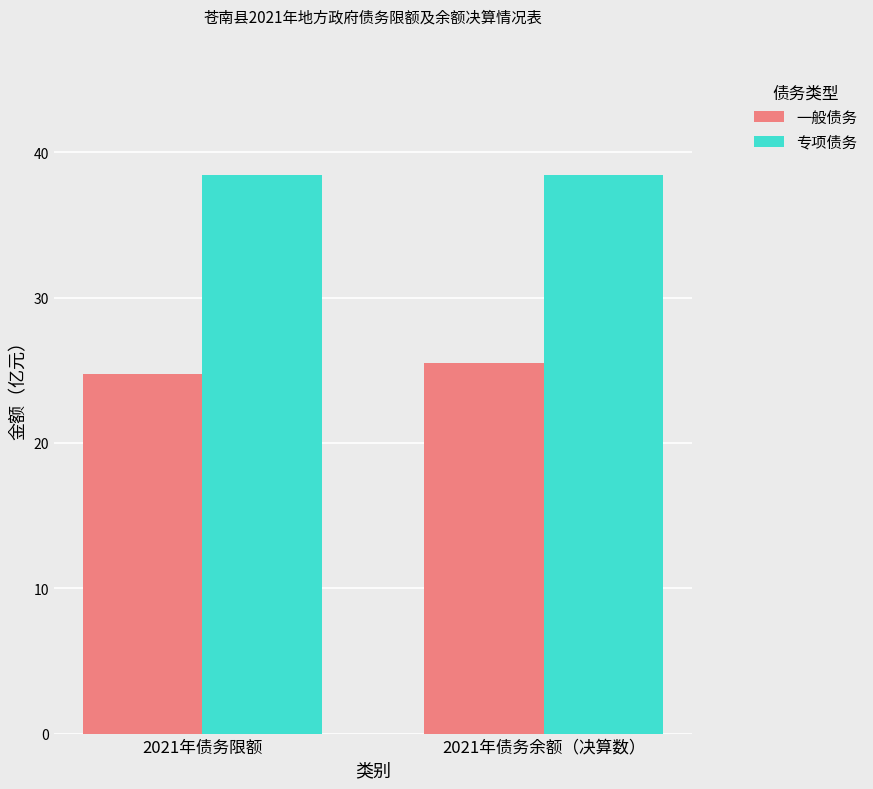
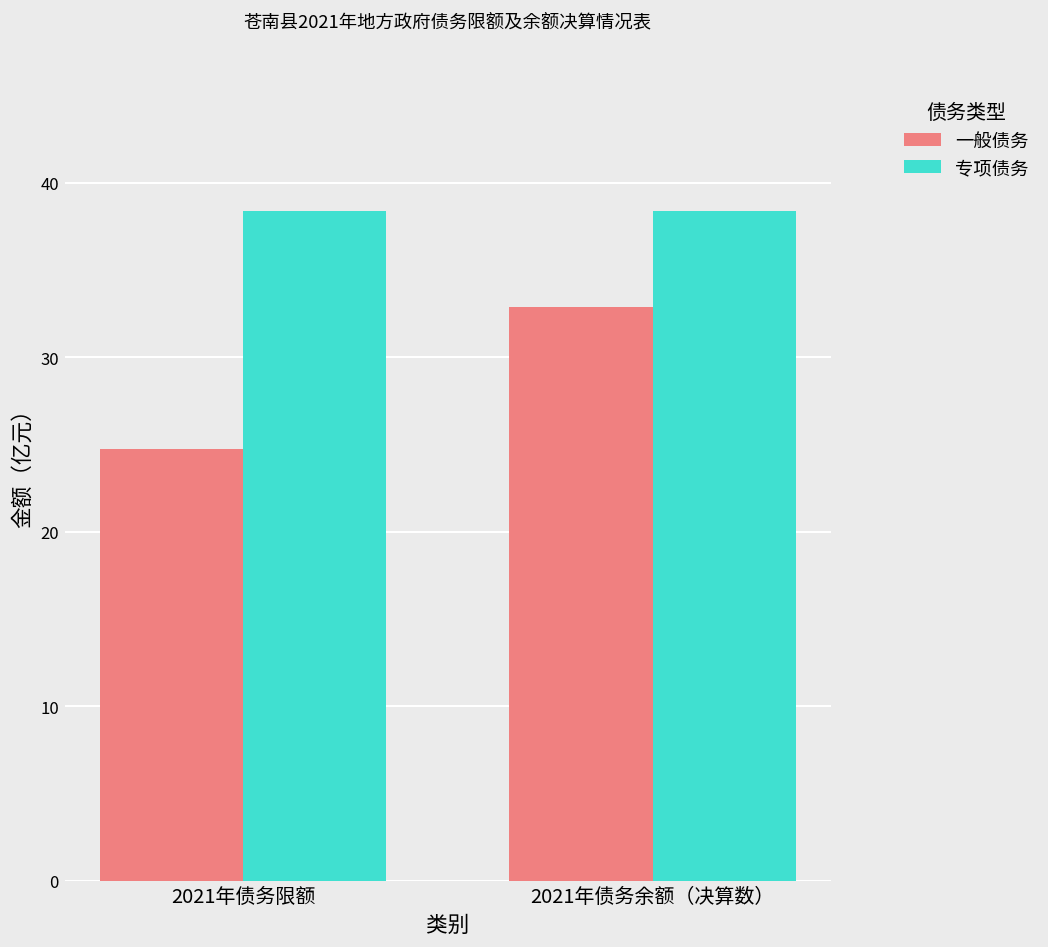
  {
    "一般债务": {
      "2021年债务限额": 24.8,
-     "2021年债务余额（决算数）": 25.5
+     "2021年债务余额（决算数）": 32.9
    },
    "专项债务": {
      "2021年债务限额": 38.4,
      "2021年债务余额（决算数）": 38.4
    }
  }
